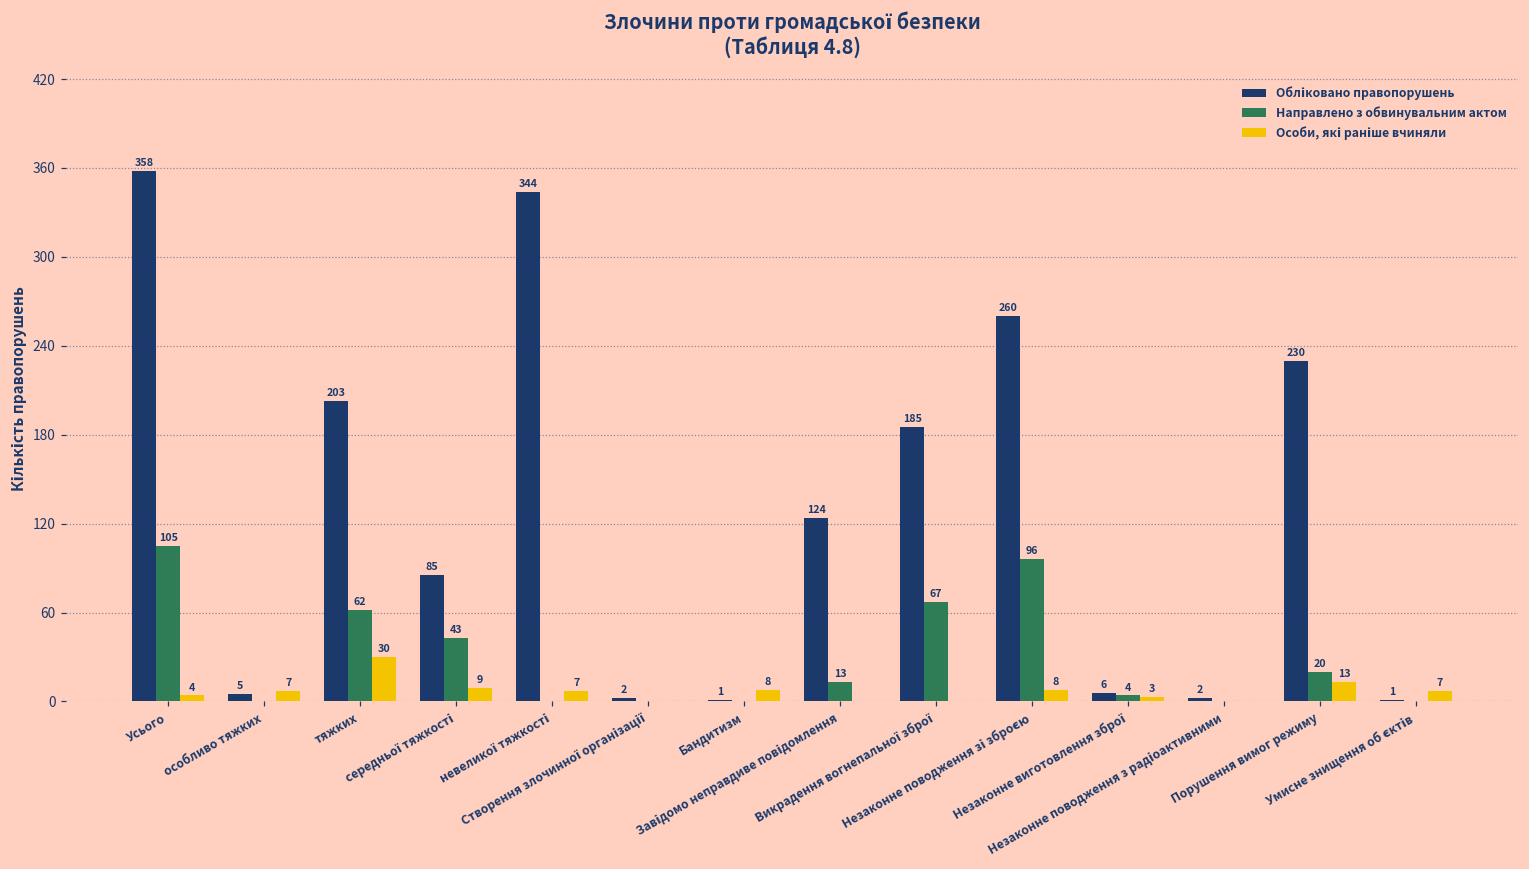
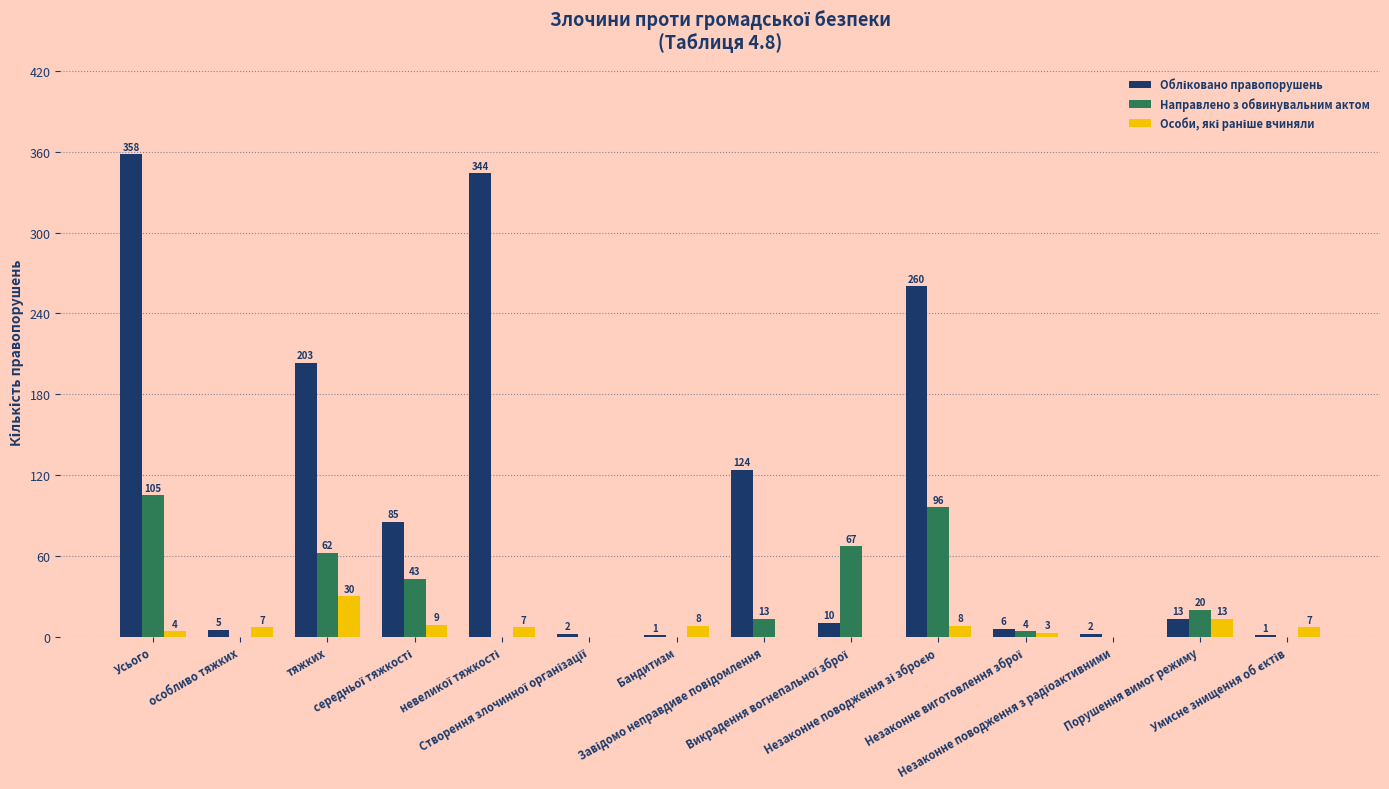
  {
    "Обліковано правопорушень": {
      "Усього": 358,
      "особливо тяжких": 5,
      "тяжких": 203,
      "середньої тяжкості": 85,
      "невеликої тяжкості": 344,
      "Створення злочинної організації": 2,
      "Бандитизм": 1,
      "Завідомо неправдиве повідомлення": 124,
-     "Викрадення вогнепальної зброї": 185,
+     "Викрадення вогнепальної зброї": 10,
      "Незаконне поводження зі зброєю": 260,
      "Незаконне виготовлення зброї": 6,
      "Незаконне поводження з радіоактивними": 2,
-     "Порушення вимог режиму": 230,
+     "Порушення вимог режиму": 13,
      "Умисне знищення об єктів": 1
    },
    "Направлено з обвинувальним актом": {
      "Усього": 105,
      "тяжких": 62,
      "середньої тяжкості": 43,
      "Завідомо неправдиве повідомлення": 13,
      "Викрадення вогнепальної зброї": 67,
      "Незаконне поводження зі зброєю": 96,
      "Незаконне виготовлення зброї": 4,
      "Порушення вимог режиму": 20
    },
    "Особи, які раніше вчиняли": {
      "Усього": 4,
      "особливо тяжких": 7,
      "тяжких": 30,
      "середньої тяжкості": 9,
      "невеликої тяжкості": 7,
      "Бандитизм": 8,
      "Незаконне поводження зі зброєю": 8,
      "Незаконне виготовлення зброї": 3,
      "Порушення вимог режиму": 13,
      "Умисне знищення об єктів": 7
    }
  }
